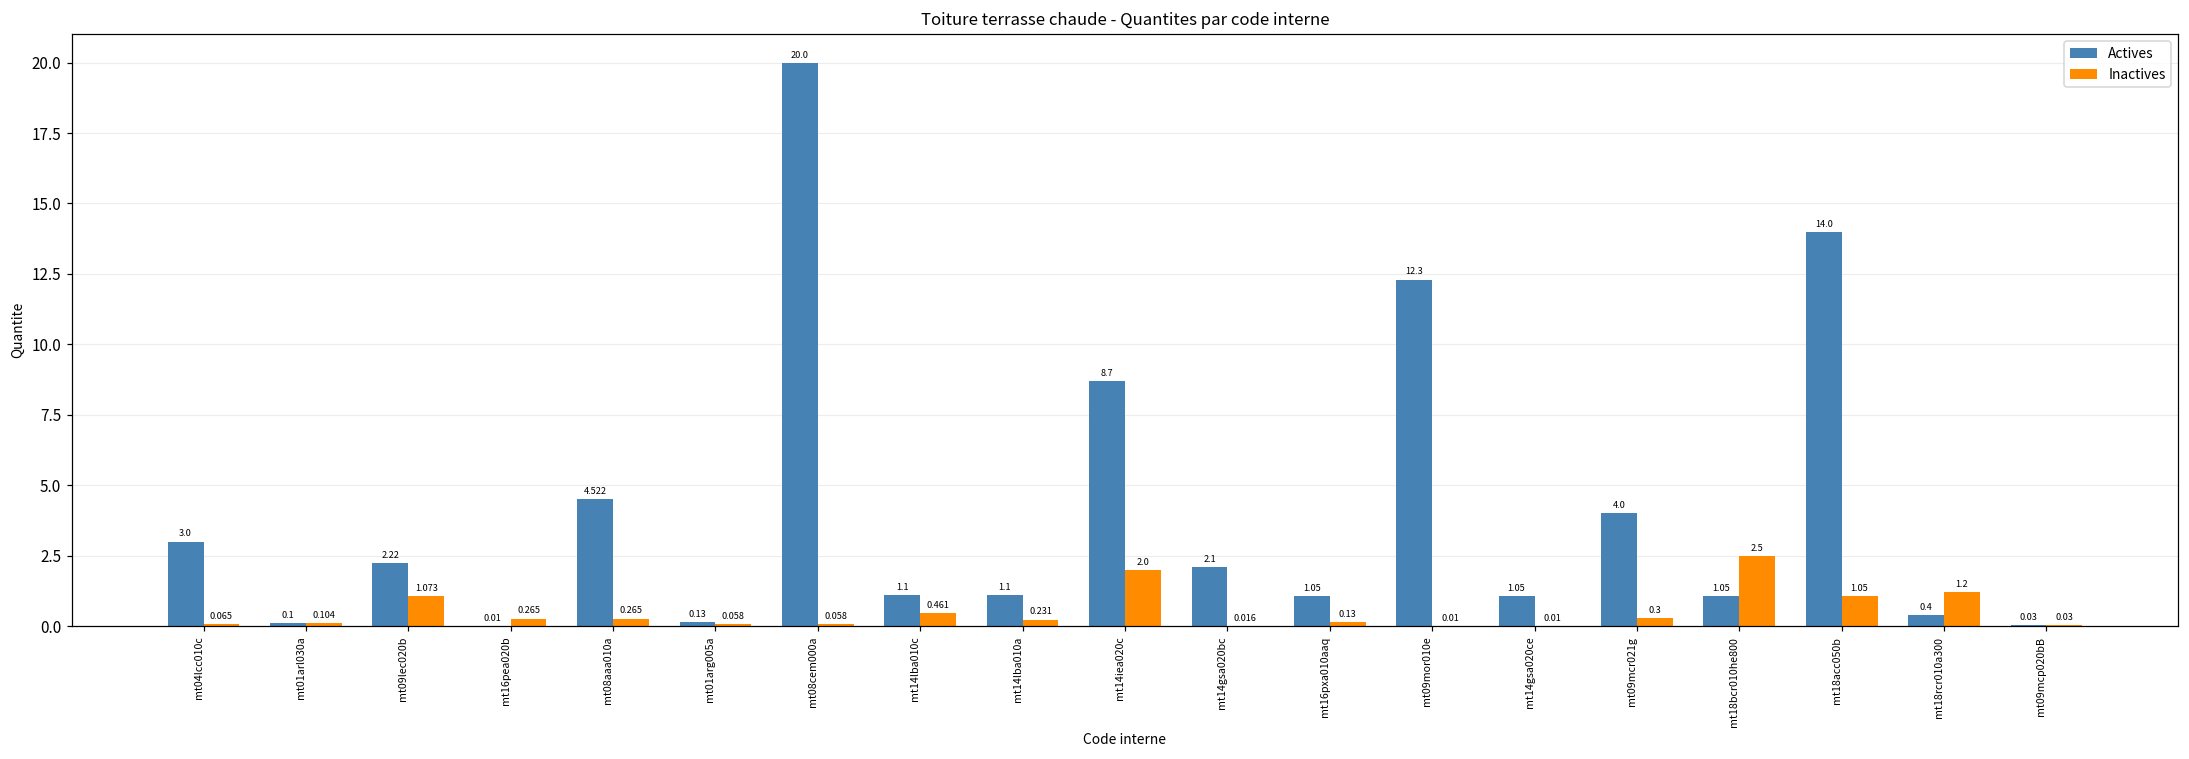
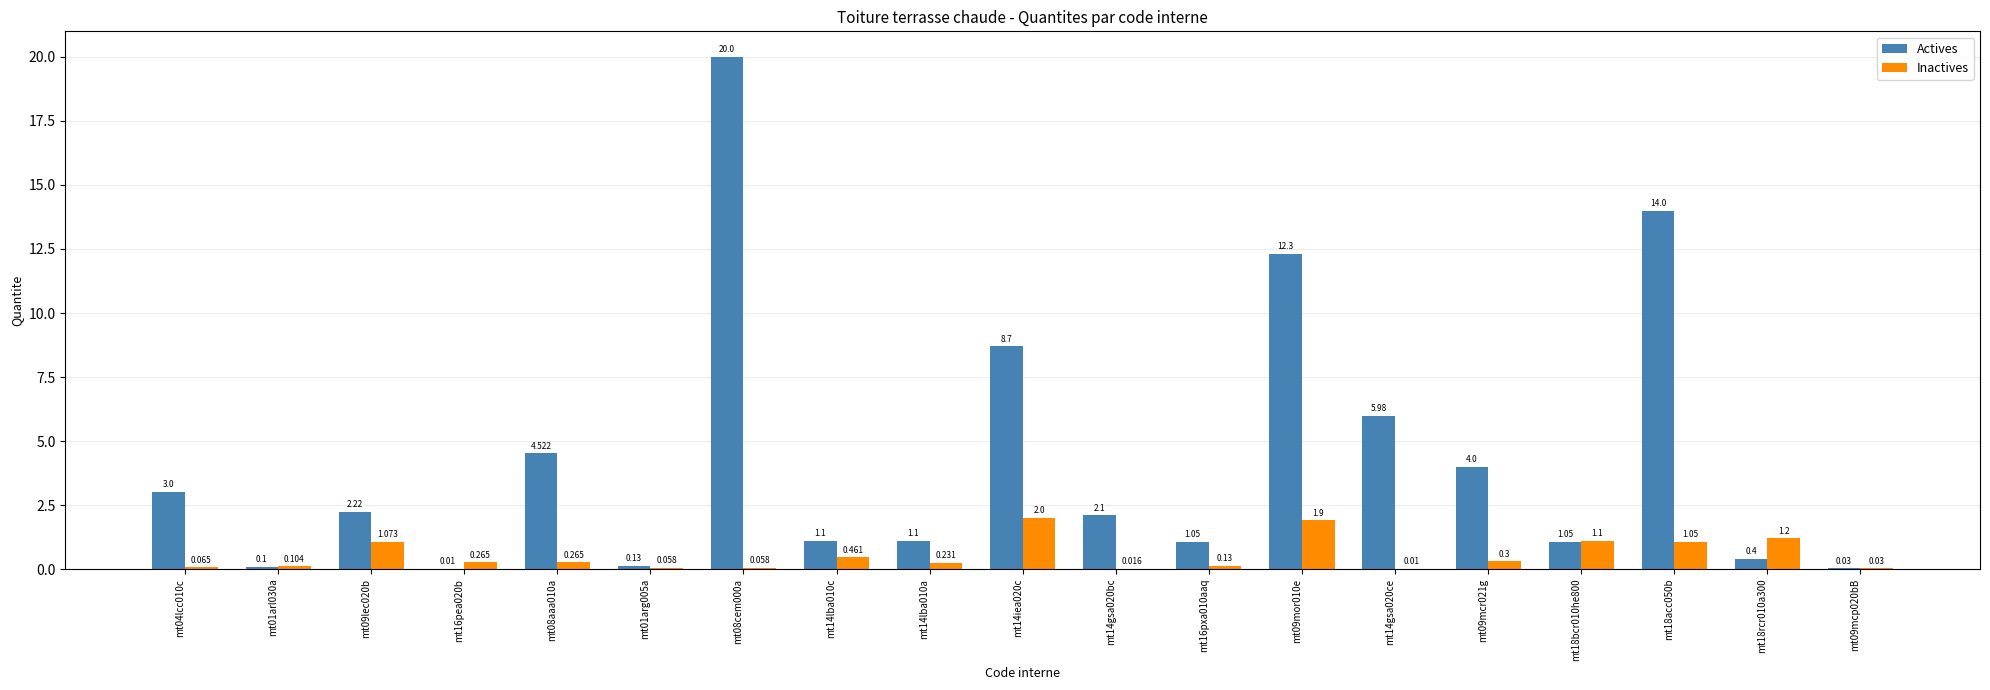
  {
    "Actives": {
      "mt04lcc010c": 3.0,
      "mt01arl030a": 0.1,
      "mt09lec020b": 2.22,
      "mt16pea020b": 0.01,
      "mt08aaa010a": 4.522,
      "mt01arg005a": 0.13,
      "mt08cem000a": 20.0,
      "mt14lba010c": 1.1,
      "mt14lba010a": 1.1,
      "mt14iea020c": 8.7,
      "mt14gsa020bc": 2.1,
      "mt16pxa010aaq": 1.05,
      "mt09mor010e": 12.3,
-     "mt14gsa020ce": 1.05,
+     "mt14gsa020ce": 5.98,
      "mt09mcr021g": 4.0,
      "mt18bcr010he800": 1.05,
      "mt18acc050b": 14.0,
      "mt18rcr010a300": 0.4,
      "mt09mcp020bB": 0.03
    },
    "Inactives": {
      "mt04lcc010c": 0.065,
      "mt01arl030a": 0.104,
      "mt09lec020b": 1.073,
      "mt16pea020b": 0.265,
      "mt08aaa010a": 0.265,
      "mt01arg005a": 0.058,
      "mt08cem000a": 0.058,
      "mt14lba010c": 0.461,
      "mt14lba010a": 0.231,
      "mt14iea020c": 2.0,
      "mt14gsa020bc": 0.016,
      "mt16pxa010aaq": 0.13,
-     "mt09mor010e": 0.01,
+     "mt09mor010e": 1.9,
      "mt14gsa020ce": 0.01,
      "mt09mcr021g": 0.3,
-     "mt18bcr010he800": 2.5,
+     "mt18bcr010he800": 1.1,
      "mt18acc050b": 1.05,
      "mt18rcr010a300": 1.2,
      "mt09mcp020bB": 0.03
    }
  }
